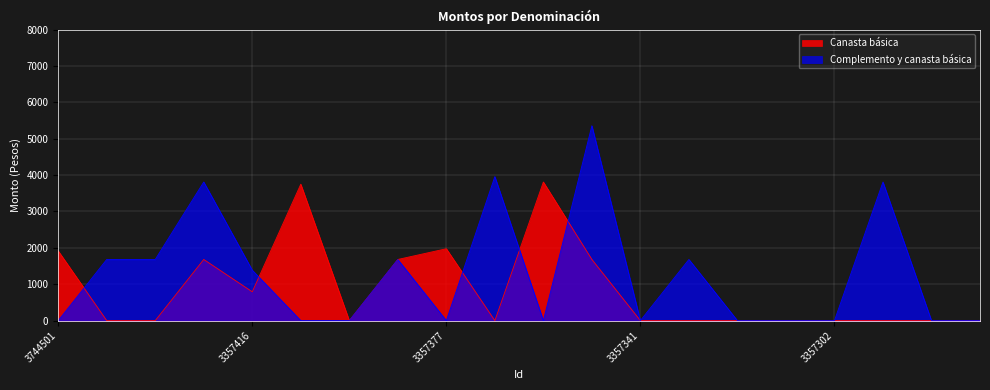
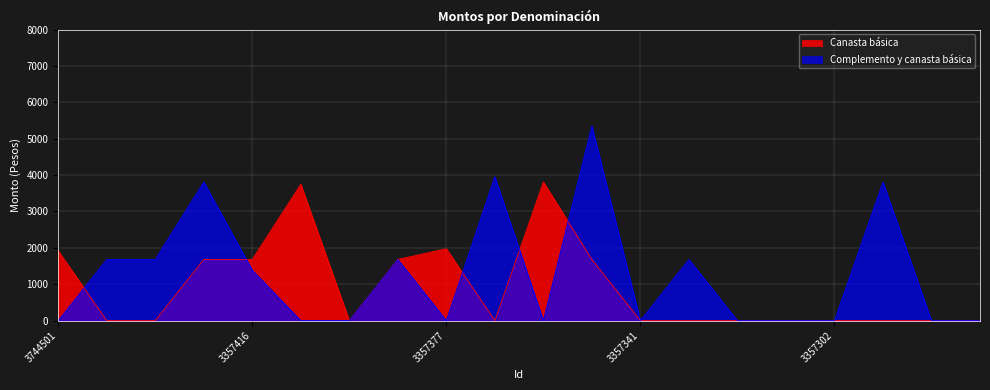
  {
    "Canasta básica": {
      "3744501": 1900,
-     "3357416": 800,
+     "3357416": 1700,
      "3357377": 2000
    },
    "Complemento y canasta básica": {
      "3744501": 0,
      "3357416": 1400,
      "3357377": 0
    }
  }
